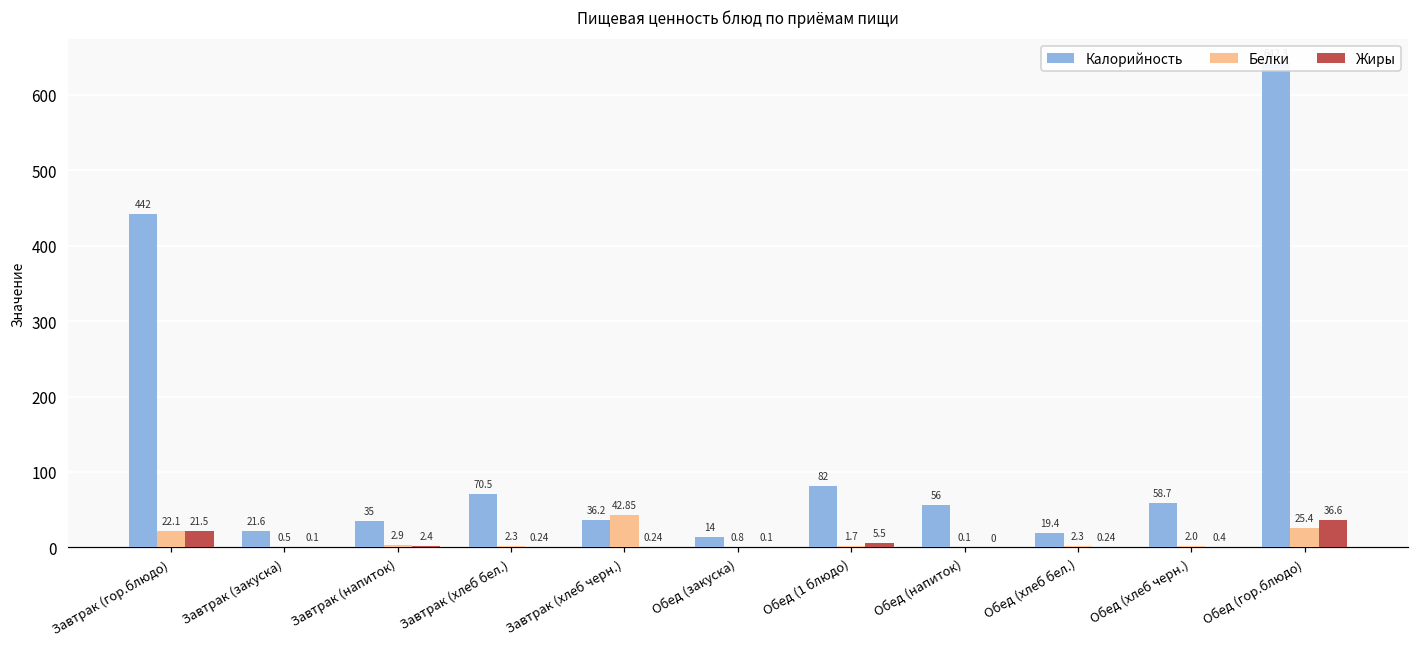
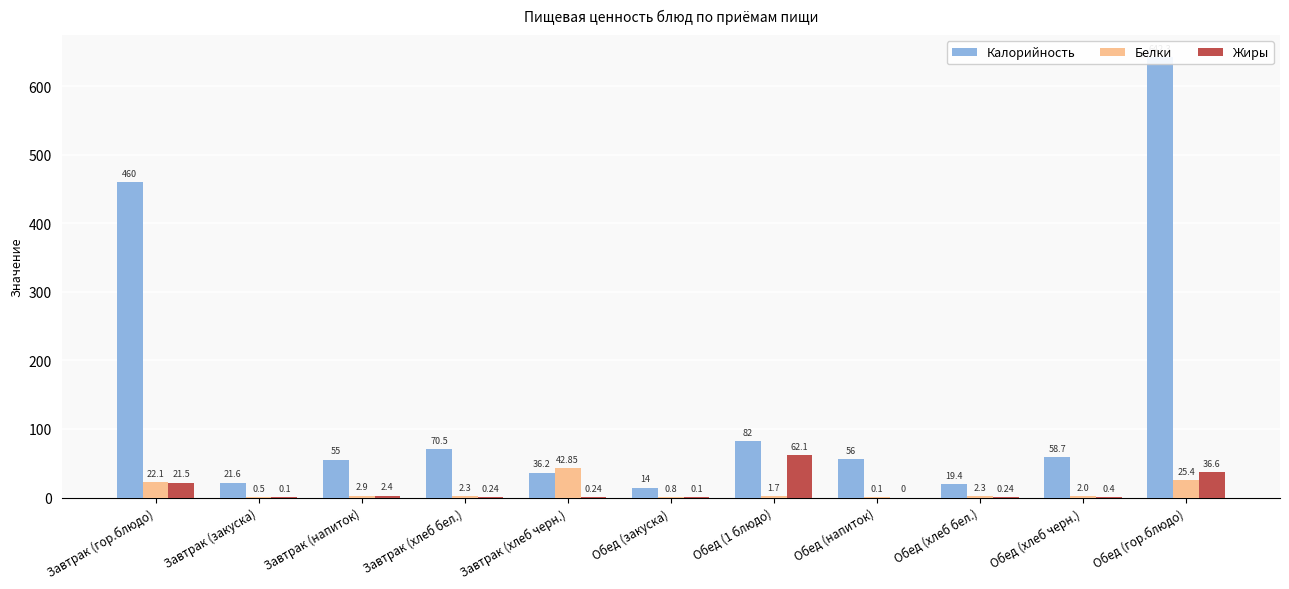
  {
    "Калорийность": {
-     "Завтрак (гор.блюдо)": 442,
+     "Завтрак (гор.блюдо)": 460,
      "Завтрак (закуска)": 21.6,
-     "Завтрак (напиток)": 35,
+     "Завтрак (напиток)": 55,
      "Завтрак (хлеб бел.)": 70.5,
      "Завтрак (хлеб черн.)": 36.2,
      "Обед (закуска)": 14,
      "Обед (1 блюдо)": 82,
      "Обед (напиток)": 56,
      "Обед (хлеб бел.)": 19.4,
      "Обед (хлеб черн.)": 58.7
    },
    "Белки": {
      "Завтрак (гор.блюдо)": 22.1,
      "Завтрак (закуска)": 0.5,
      "Завтрак (напиток)": 2.9,
      "Завтрак (хлеб бел.)": 2.3,
      "Завтрак (хлеб черн.)": 42.85,
      "Обед (закуска)": 0.8,
      "Обед (1 блюдо)": 1.7,
      "Обед (напиток)": 0.1,
      "Обед (хлеб бел.)": 2.3,
      "Обед (хлеб черн.)": 2.0,
      "Обед (гор.блюдо)": 25.4
    },
    "Жиры": {
      "Завтрак (гор.блюдо)": 21.5,
      "Завтрак (закуска)": 0.1,
      "Завтрак (напиток)": 2.4,
      "Завтрак (хлеб бел.)": 0.24,
      "Завтрак (хлеб черн.)": 0.24,
      "Обед (закуска)": 0.1,
-     "Обед (1 блюдо)": 5.5,
+     "Обед (1 блюдо)": 62.1,
      "Обед (напиток)": 0,
      "Обед (хлеб бел.)": 0.24,
      "Обед (хлеб черн.)": 0.4,
      "Обед (гор.блюдо)": 36.6
    }
  }
